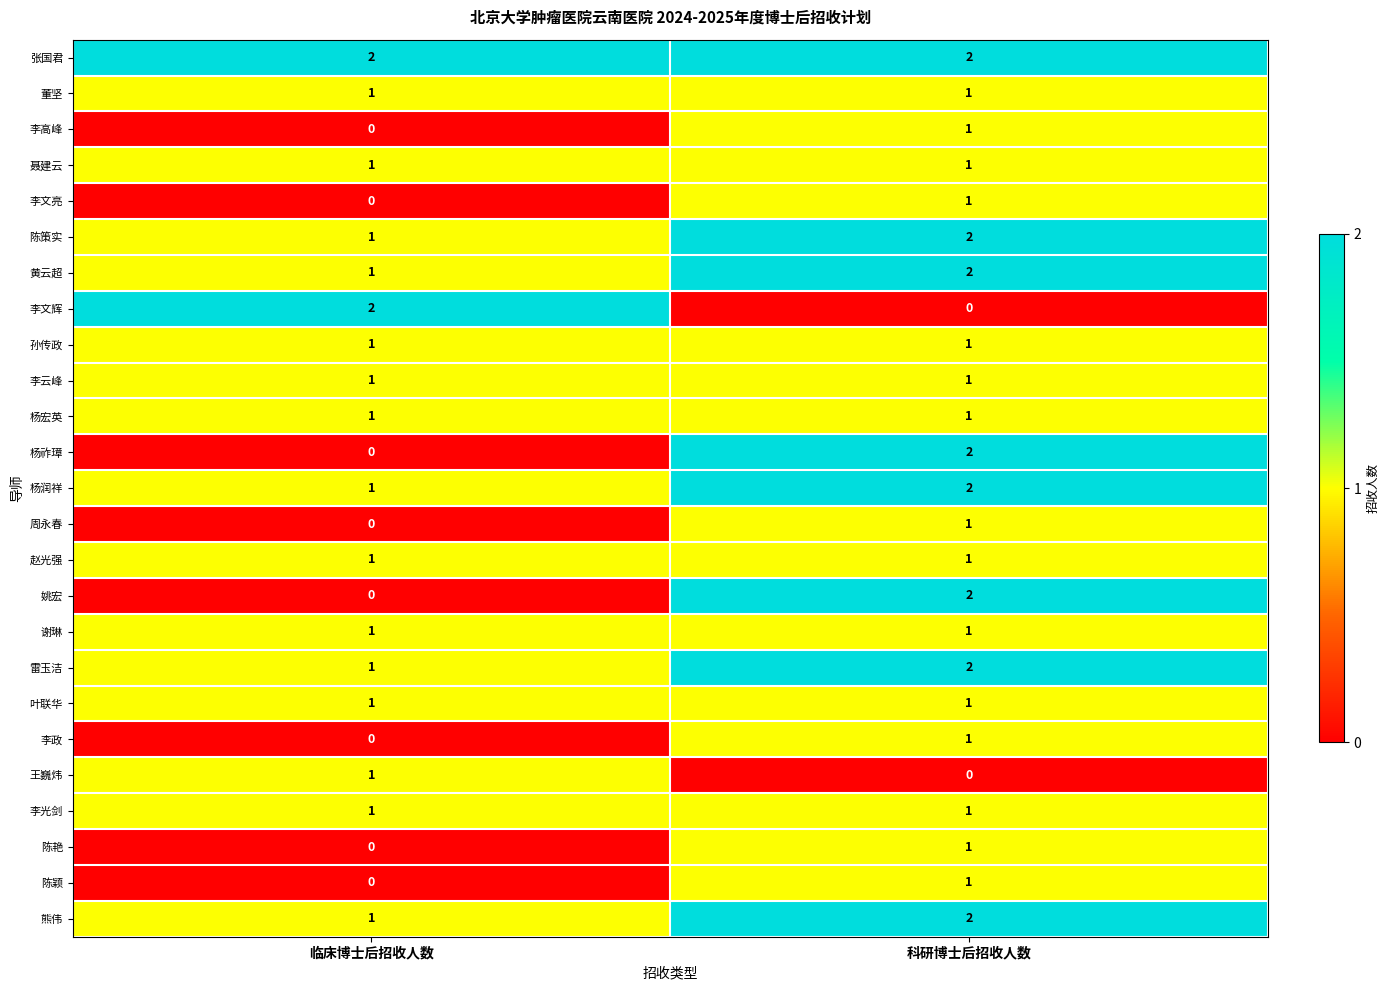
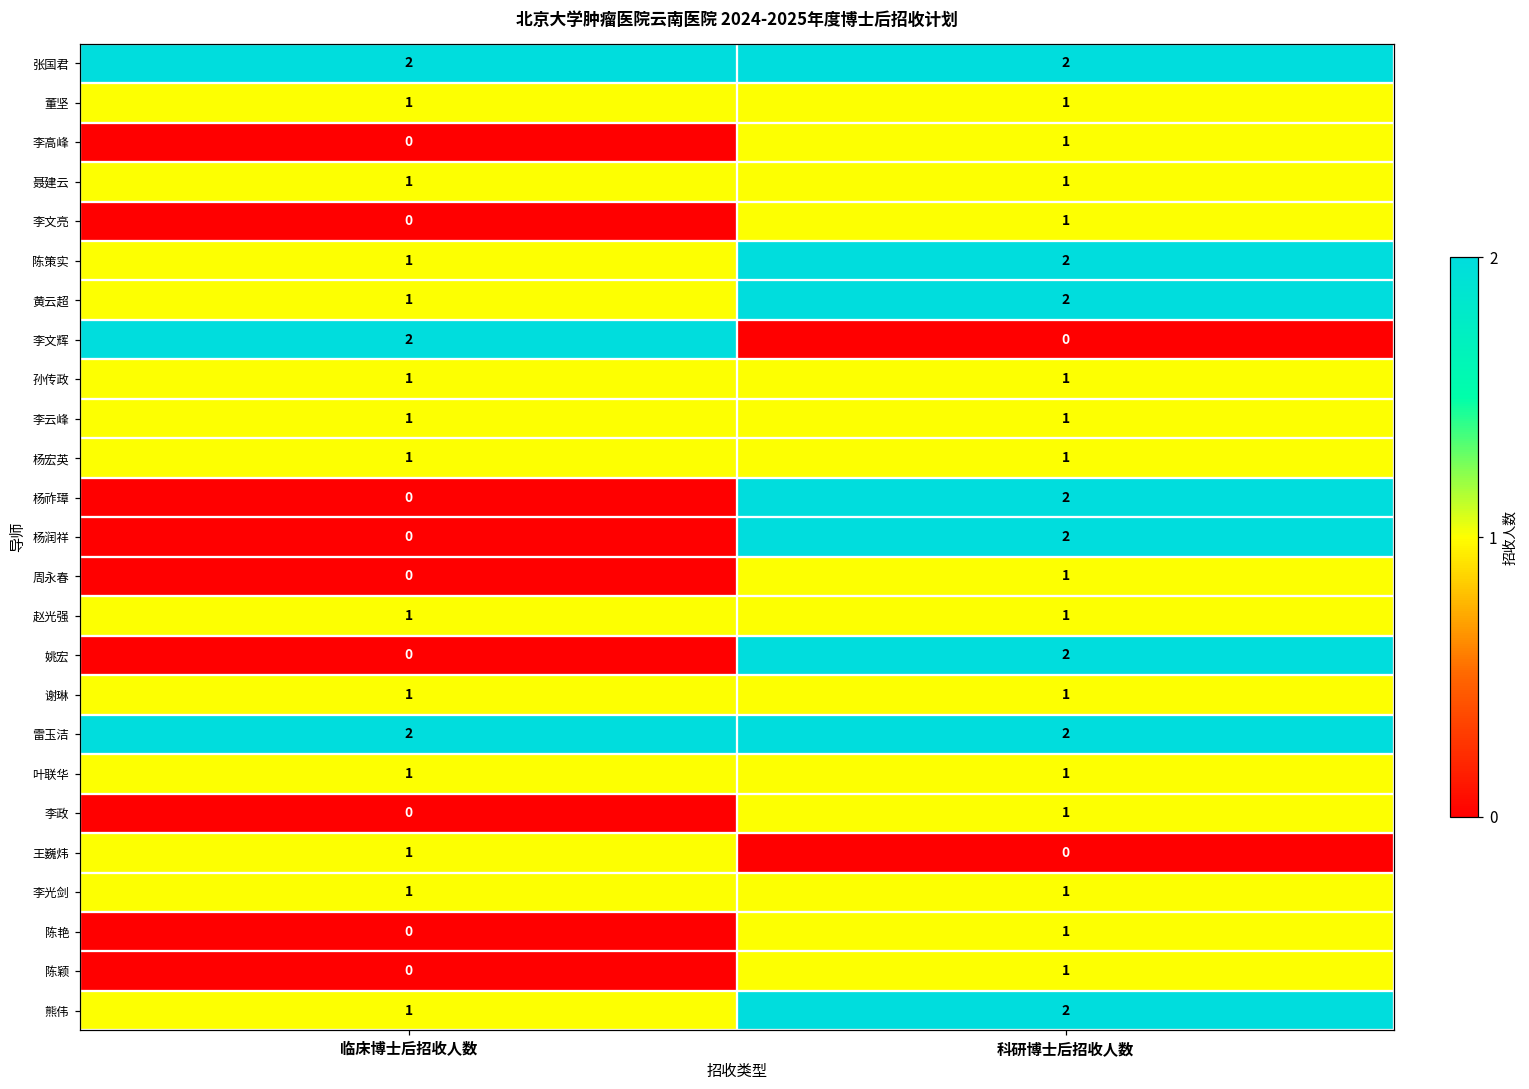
  {
    "张国君": {
      "临床博士后招收人数": 2,
      "科研博士后招收人数": 2
    },
    "董坚": {
      "临床博士后招收人数": 1,
      "科研博士后招收人数": 1
    },
    "李高峰": {
      "临床博士后招收人数": 0,
      "科研博士后招收人数": 1
    },
    "聂建云": {
      "临床博士后招收人数": 1,
      "科研博士后招收人数": 1
    },
    "李文亮": {
      "临床博士后招收人数": 0,
      "科研博士后招收人数": 1
    },
    "陈策实": {
      "临床博士后招收人数": 1,
      "科研博士后招收人数": 2
    },
    "黄云超": {
      "临床博士后招收人数": 1,
      "科研博士后招收人数": 2
    },
    "李文辉": {
      "临床博士后招收人数": 2,
      "科研博士后招收人数": 0
    },
    "孙传政": {
      "临床博士后招收人数": 1,
      "科研博士后招收人数": 1
    },
    "李云峰": {
      "临床博士后招收人数": 1,
      "科研博士后招收人数": 1
    },
    "杨宏英": {
      "临床博士后招收人数": 1,
      "科研博士后招收人数": 1
    },
    "杨祚璋": {
      "临床博士后招收人数": 0,
      "科研博士后招收人数": 2
    },
    "杨润祥": {
-     "临床博士后招收人数": 1,
+     "临床博士后招收人数": 0,
      "科研博士后招收人数": 2
    },
    "周永春": {
      "临床博士后招收人数": 0,
      "科研博士后招收人数": 1
    },
    "赵光强": {
      "临床博士后招收人数": 1,
      "科研博士后招收人数": 1
    },
    "姚宏": {
      "临床博士后招收人数": 0,
      "科研博士后招收人数": 2
    },
    "谢琳": {
      "临床博士后招收人数": 1,
      "科研博士后招收人数": 1
    },
    "雷玉洁": {
-     "临床博士后招收人数": 1,
+     "临床博士后招收人数": 2,
      "科研博士后招收人数": 2
    },
    "叶联华": {
      "临床博士后招收人数": 1,
      "科研博士后招收人数": 1
    },
    "李政": {
      "临床博士后招收人数": 0,
      "科研博士后招收人数": 1
    },
    "王巍炜": {
      "临床博士后招收人数": 1,
      "科研博士后招收人数": 0
    },
    "李光剑": {
      "临床博士后招收人数": 1,
      "科研博士后招收人数": 1
    },
    "陈艳": {
      "临床博士后招收人数": 0,
      "科研博士后招收人数": 1
    },
    "陈颖": {
      "临床博士后招收人数": 0,
      "科研博士后招收人数": 1
    },
    "熊伟": {
      "临床博士后招收人数": 1,
      "科研博士后招收人数": 2
    }
  }
